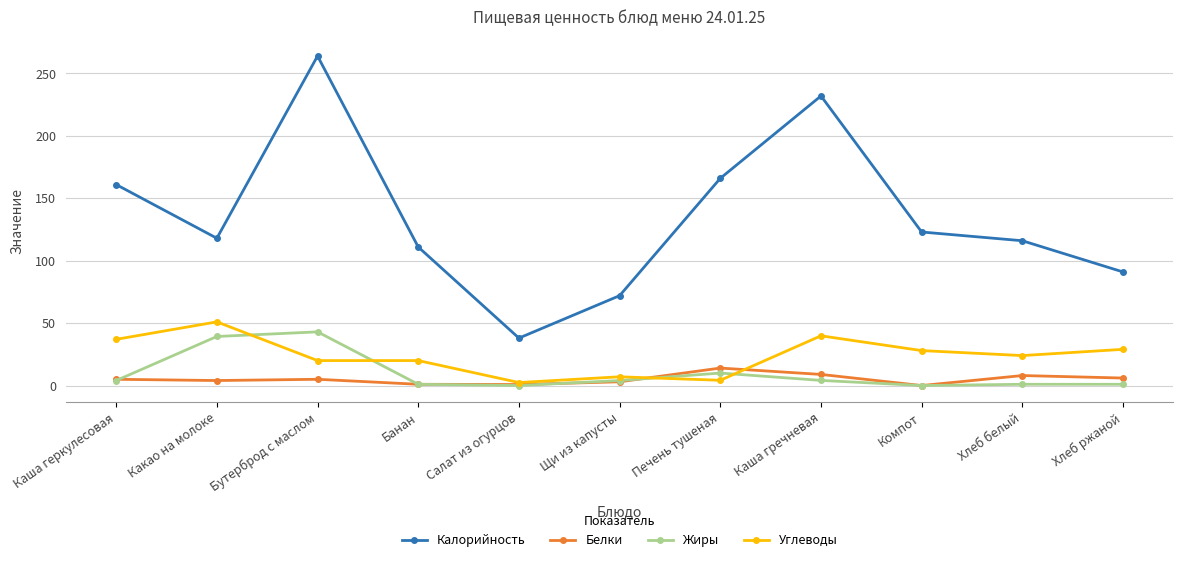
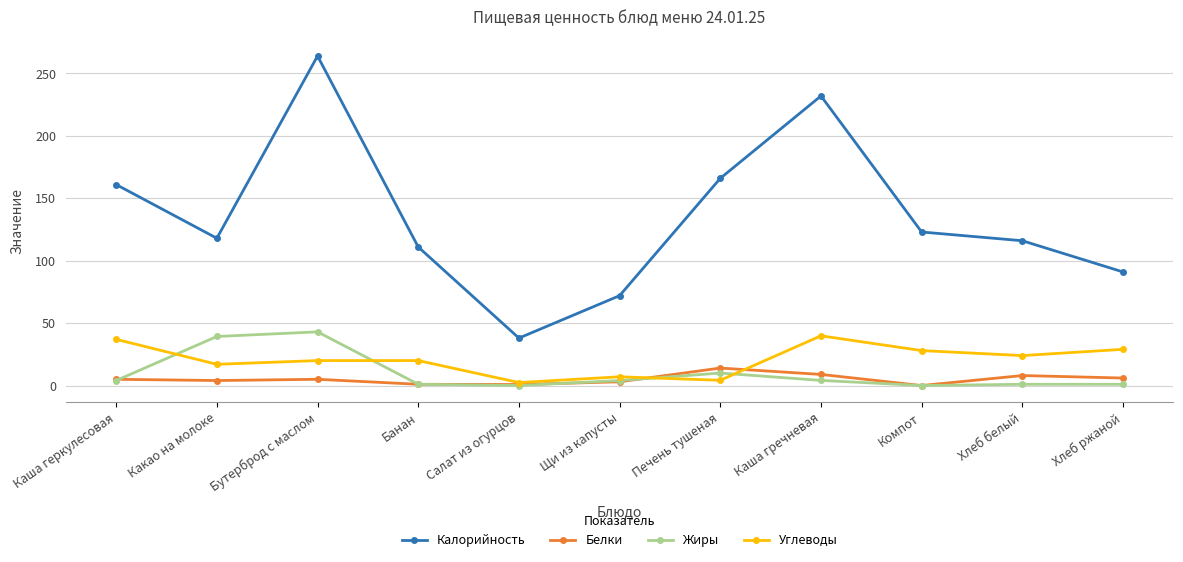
  {
    "Калорийность": {
      "Каша геркулесовая": 161,
      "Какао на молоке": 118,
      "Бутерброд с маслом": 264,
      "Банан": 111,
      "Салат из огурцов": 38,
      "Щи из капусты": 72,
      "Печень тушеная": 166,
      "Каша гречневая": 232,
      "Компот": 123,
      "Хлеб белый": 116,
      "Хлеб ржаной": 91
    },
    "Белки": {
      "Какао на молоке": 4,
      "Бутерброд с маслом": 5,
      "Печень тушеная": 14,
      "Каша гречневая": 9,
      "Хлеб белый": 8,
      "Хлеб ржаной": 6
    },
    "Жиры": {
      "Какао на молоке": 39,
      "Бутерброд с маслом": 43,
      "Печень тушеная": 10,
      "Каша гречневая": 4,
      "Хлеб белый": 1,
      "Хлеб ржаной": 1
    },
    "Углеводы": {
      "Каша геркулесовая": 37,
-     "Какао на молоке": 51,
+     "Какао на молоке": 17,
      "Бутерброд с маслом": 20,
      "Банан": 20,
      "Щи из капусты": 7,
      "Печень тушеная": 4,
      "Каша гречневая": 40,
      "Компот": 28,
      "Хлеб белый": 24,
      "Хлеб ржаной": 29
    }
  }
